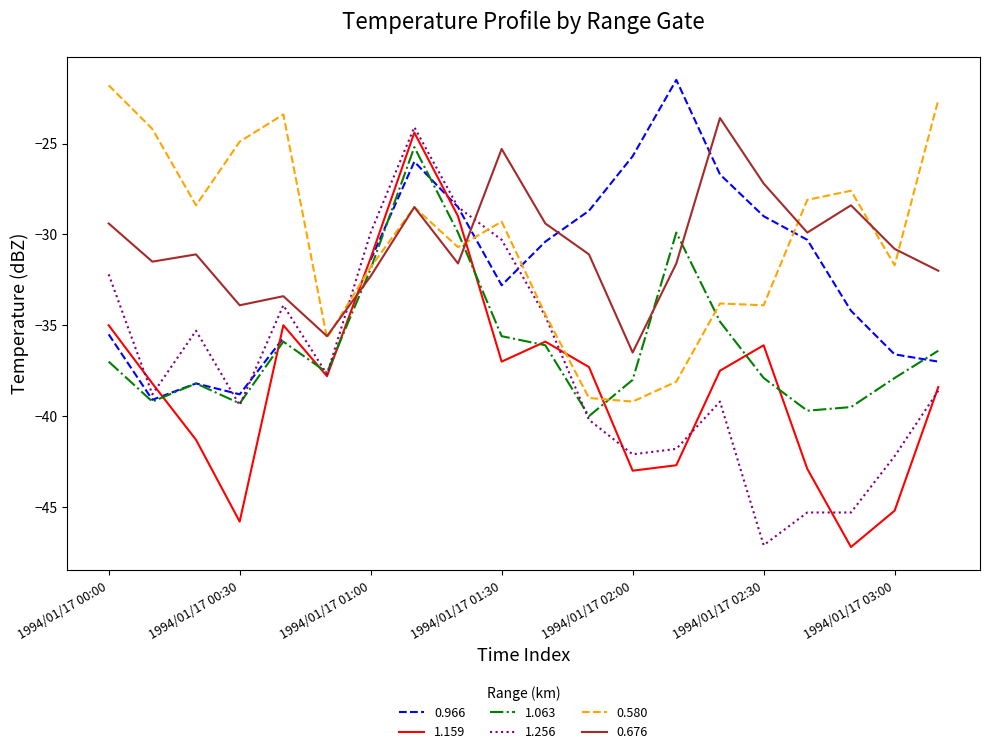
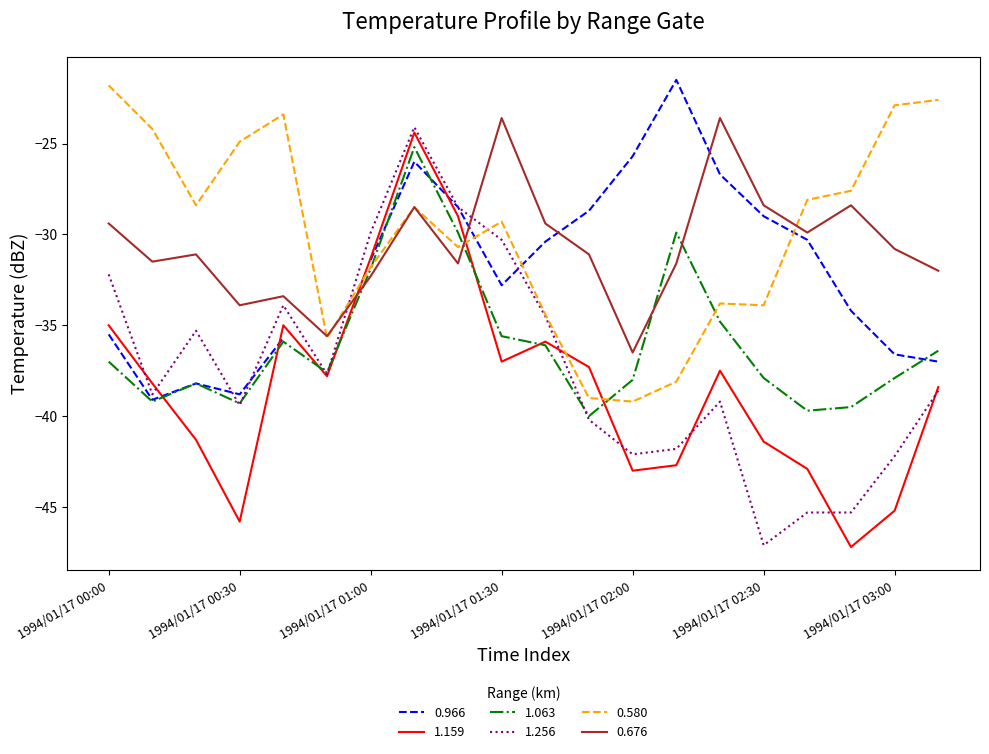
  {
    "0.966": {
      "1994/01/17 00:00": -35.5,
      "1994/01/17 00:30": -38.8,
      "1994/01/17 01:30": -32.8,
      "1994/01/17 02:00": -25.7,
      "1994/01/17 02:30": -29.0,
      "1994/01/17 03:00": -36.6
    },
    "1.159": {
      "1994/01/17 00:00": -35.0,
      "1994/01/17 00:30": -45.8,
      "1994/01/17 01:30": -37.0,
      "1994/01/17 02:00": -43.0,
-     "1994/01/17 02:30": -36.1,
+     "1994/01/17 02:30": -41.4,
      "1994/01/17 03:00": -45.2
    },
    "1.063": {
      "1994/01/17 00:00": -37.0,
      "1994/01/17 01:30": -35.6,
      "1994/01/17 02:00": -38.0,
      "1994/01/17 02:30": -37.9,
      "1994/01/17 03:00": -37.9
    },
    "1.256": {
      "1994/01/17 00:00": -32.2,
      "1994/01/17 01:00": -29.9,
      "1994/01/17 01:30": -30.3,
      "1994/01/17 02:00": -42.1,
      "1994/01/17 02:30": -47.1,
      "1994/01/17 03:00": -42.2
    },
    "0.580": {
      "1994/01/17 00:00": -21.8,
      "1994/01/17 00:30": -24.9,
      "1994/01/17 01:30": -29.3,
      "1994/01/17 02:00": -39.2,
      "1994/01/17 02:30": -33.9,
-     "1994/01/17 03:00": -31.7
+     "1994/01/17 03:00": -22.9
    },
    "0.676": {
      "1994/01/17 00:00": -29.4,
      "1994/01/17 00:30": -33.9,
      "1994/01/17 01:00": -32.3,
-     "1994/01/17 01:30": -25.3,
+     "1994/01/17 01:30": -23.6,
      "1994/01/17 02:00": -36.5,
-     "1994/01/17 02:30": -27.2,
+     "1994/01/17 02:30": -28.4,
      "1994/01/17 03:00": -30.8
    }
  }
